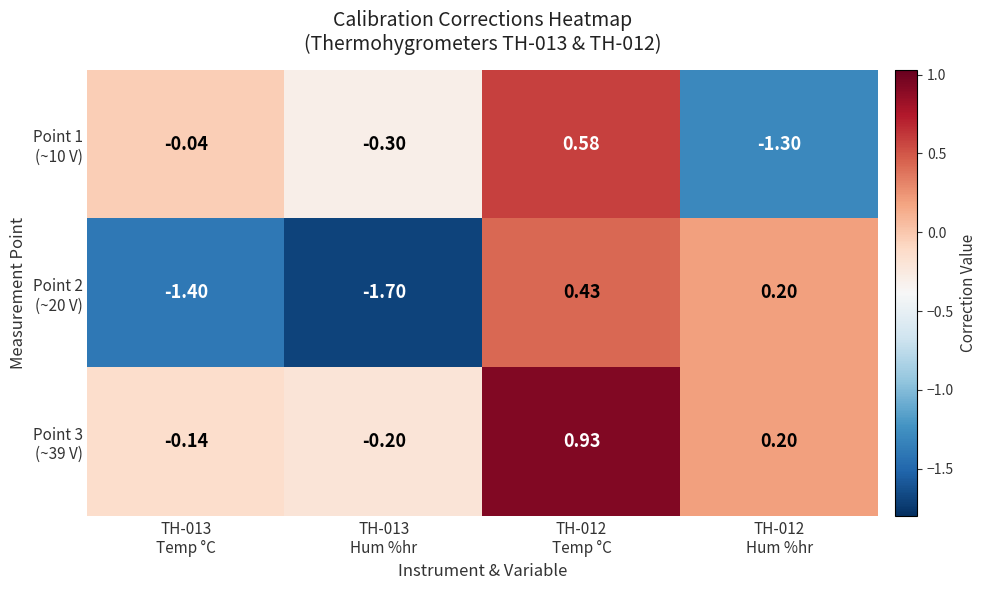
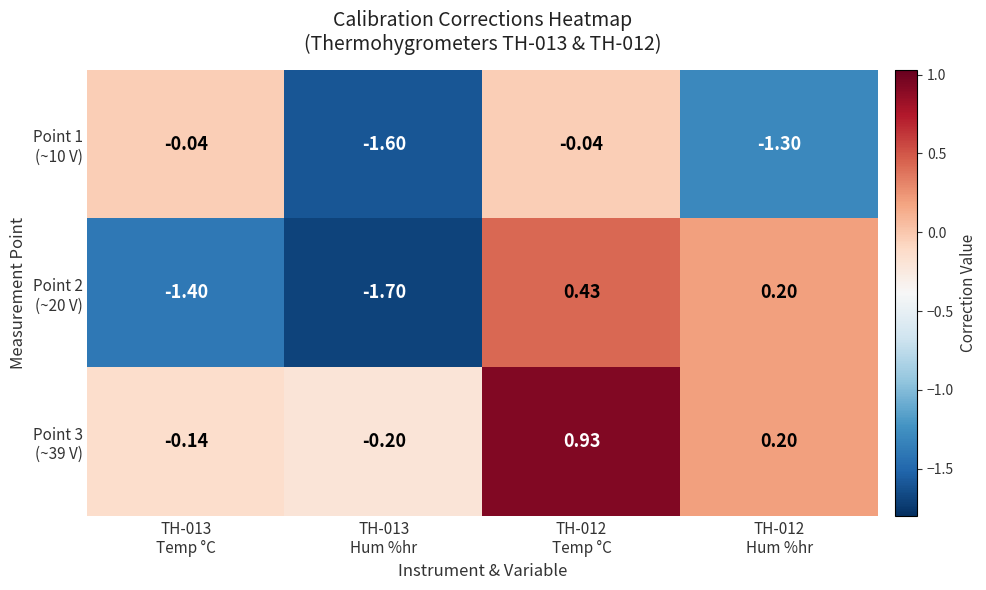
  {
    "Point 1 (~10 V)": {
      "TH-013 Temp °C": -0.04,
-     "TH-013 Hum %hr": -0.30,
-     "TH-012 Temp °C": 0.58,
+     "TH-013 Hum %hr": -1.60,
+     "TH-012 Temp °C": -0.04,
      "TH-012 Hum %hr": -1.30
    },
    "Point 2 (~20 V)": {
      "TH-013 Temp °C": -1.40,
      "TH-013 Hum %hr": -1.70,
      "TH-012 Temp °C": 0.43,
      "TH-012 Hum %hr": 0.20
    },
    "Point 3 (~39 V)": {
      "TH-013 Temp °C": -0.14,
      "TH-013 Hum %hr": -0.20,
      "TH-012 Temp °C": 0.93,
      "TH-012 Hum %hr": 0.20
    }
  }
